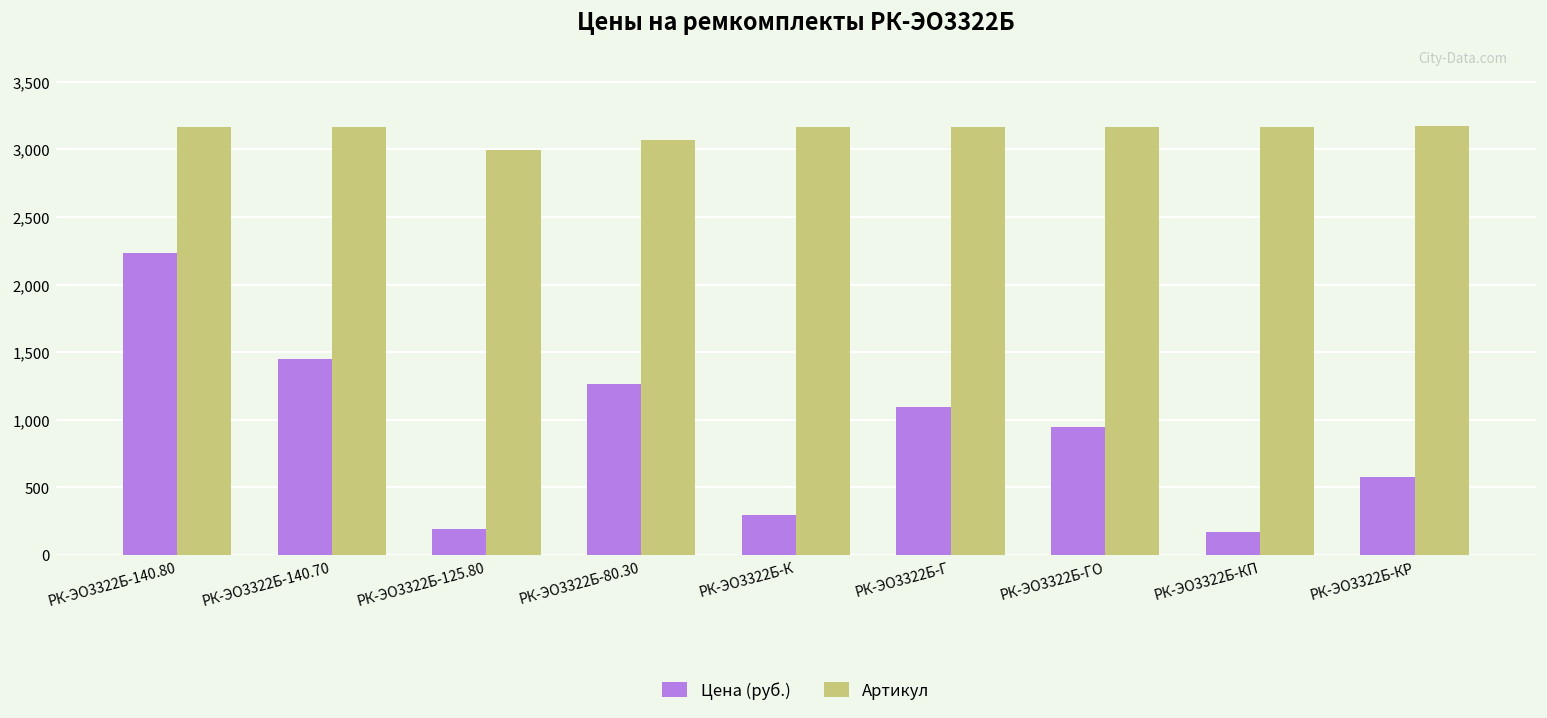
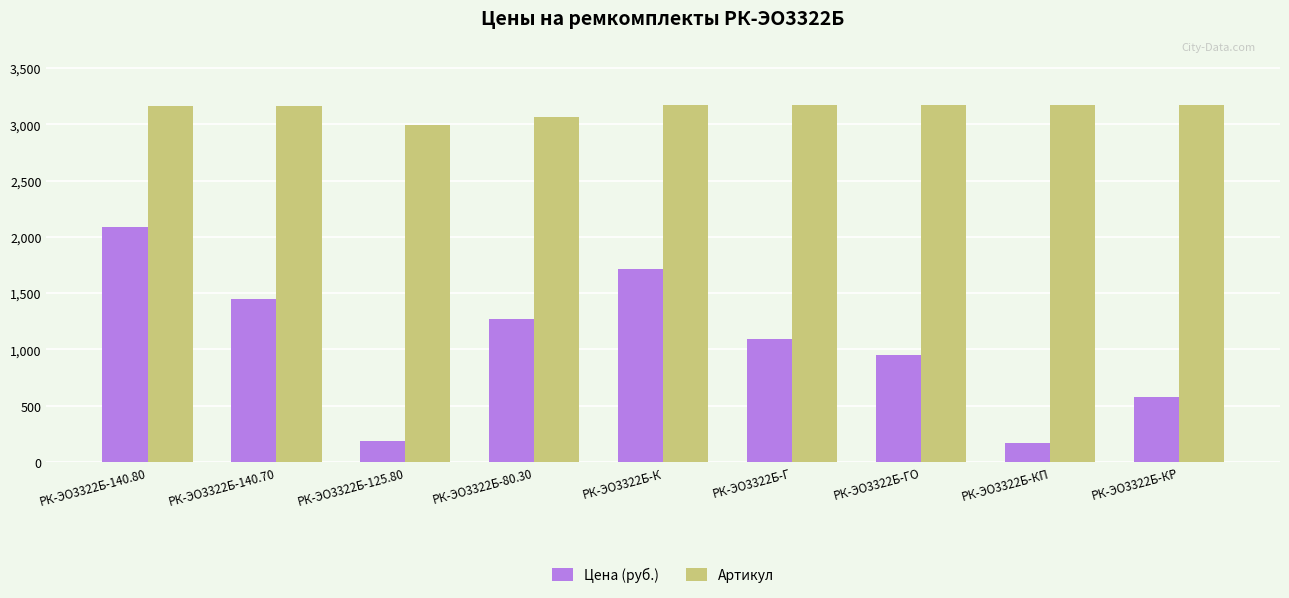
  {
    "Цена (руб.)": {
-     "РК-ЭО3322Б-140.80": "2,230",
+     "РК-ЭО3322Б-140.80": "2,080",
      "РК-ЭО3322Б-140.70": "1,450",
      "РК-ЭО3322Б-125.80": "190",
      "РК-ЭО3322Б-80.30": "1,270",
-     "РК-ЭО3322Б-К": "300",
+     "РК-ЭО3322Б-К": "1,720",
      "РК-ЭО3322Б-Г": "1,090",
      "РК-ЭО3322Б-ГО": "950",
      "РК-ЭО3322Б-КП": "170",
      "РК-ЭО3322Б-КР": "580"
    },
    "Артикул": {
      "РК-ЭО3322Б-140.80": "3,160",
      "РК-ЭО3322Б-140.70": "3,160",
      "РК-ЭО3322Б-125.80": "2,990",
      "РК-ЭО3322Б-80.30": "3,070",
      "РК-ЭО3322Б-К": "3,170",
      "РК-ЭО3322Б-Г": "3,170",
      "РК-ЭО3322Б-ГО": "3,170",
      "РК-ЭО3322Б-КП": "3,170",
      "РК-ЭО3322Б-КР": "3,170"
    }
  }
